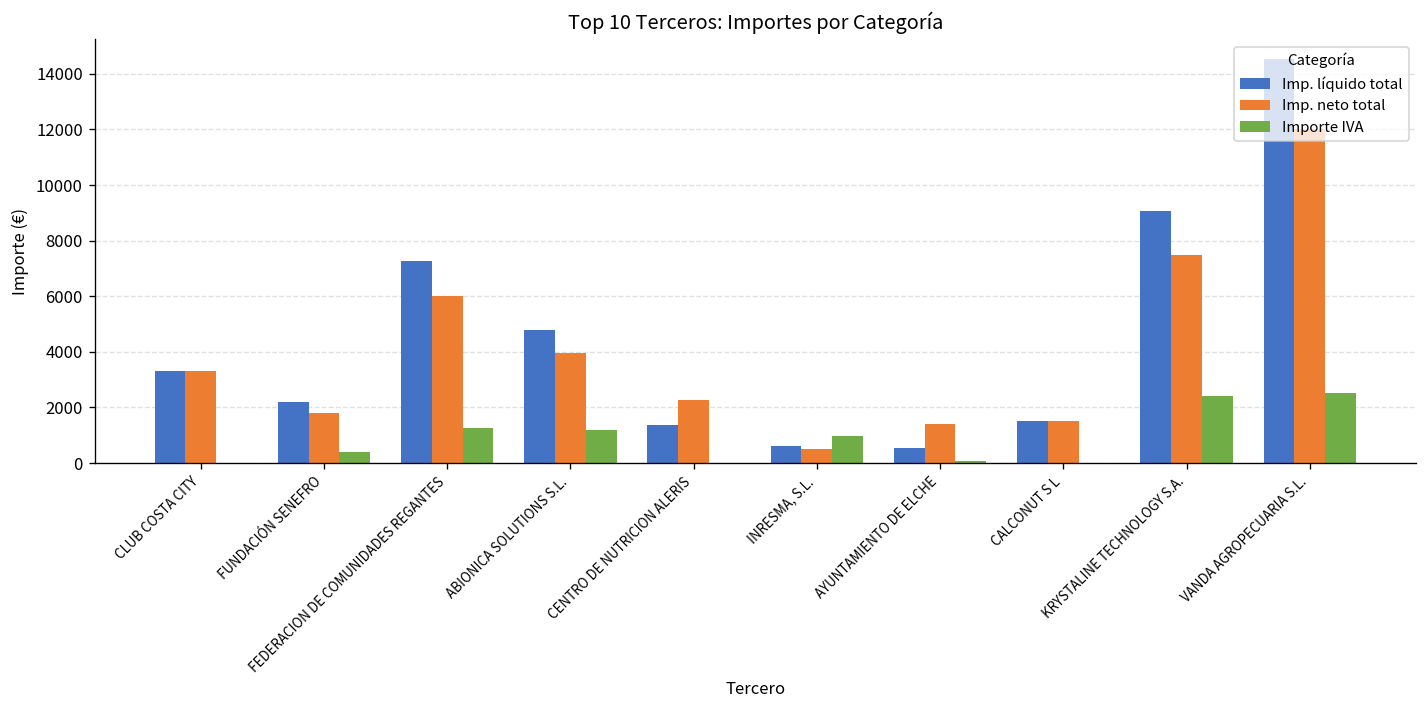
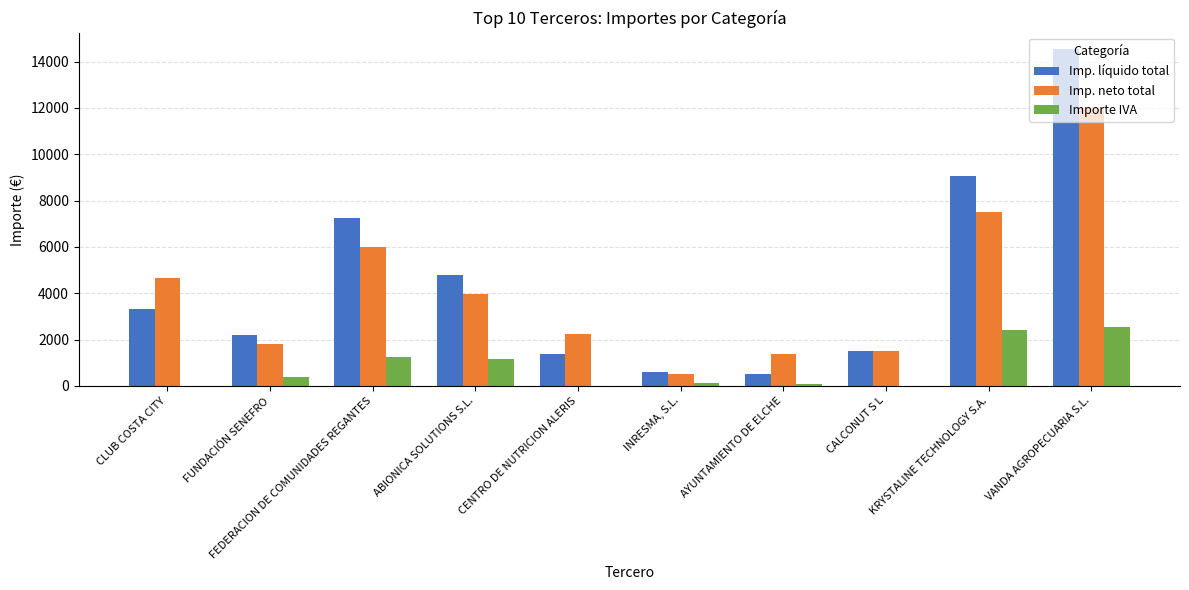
  {
    "Imp. líquido total": {
      "CLUB COSTA CITY": 3300,
      "FUNDACIÓN SENEFRO": 2200,
      "FEDERACION DE COMUNIDADES REGANTES": 7300,
      "ABIONICA SOLUTIONS S.L.": 4800,
      "CENTRO DE NUTRICION ALERIS": 1400,
      "INRESMA, S.L.": 600,
      "AYUNTAMIENTO DE ELCHE": 500,
      "CALCONUT S L": 1500,
      "KRYSTALINE TECHNOLOGY S.A.": 9100
    },
    "Imp. neto total": {
-     "CLUB COSTA CITY": 3300,
+     "CLUB COSTA CITY": 4600,
      "FUNDACIÓN SENEFRO": 1800,
      "FEDERACION DE COMUNIDADES REGANTES": 6000,
      "ABIONICA SOLUTIONS S.L.": 4000,
      "CENTRO DE NUTRICION ALERIS": 2300,
      "INRESMA, S.L.": 500,
      "AYUNTAMIENTO DE ELCHE": 1400,
      "CALCONUT S L": 1500,
      "KRYSTALINE TECHNOLOGY S.A.": 7500
    },
    "Importe IVA": {
      "CLUB COSTA CITY": 0,
      "FUNDACIÓN SENEFRO": 400,
      "FEDERACION DE COMUNIDADES REGANTES": 1300,
      "ABIONICA SOLUTIONS S.L.": 1200,
      "CENTRO DE NUTRICION ALERIS": 0,
-     "INRESMA, S.L.": 1000,
+     "INRESMA, S.L.": 100,
      "CALCONUT S L": 0,
      "KRYSTALINE TECHNOLOGY S.A.": 2400,
      "VANDA AGROPECUARIA S.L.": 2500
    }
  }
